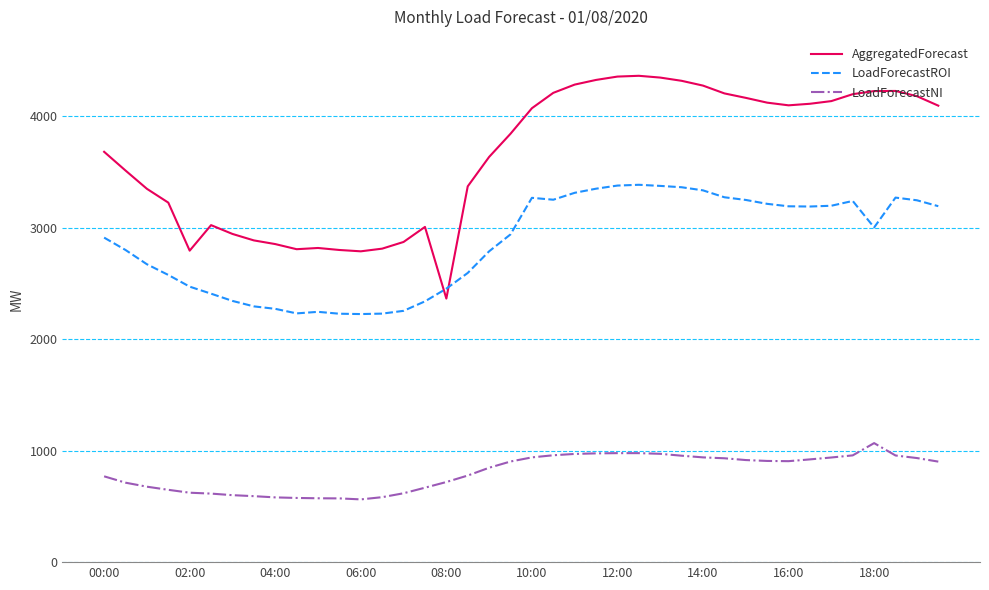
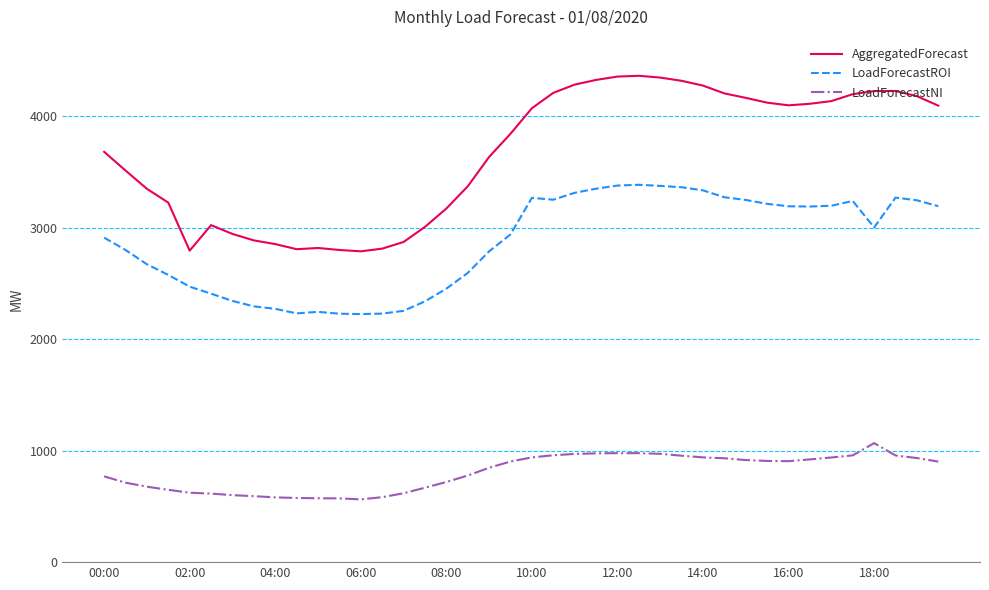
  {
    "AggregatedForecast": {
      "00:00": 3680,
      "02:00": 2800,
      "04:00": 2850,
      "06:00": 2790,
-     "08:00": 2370,
+     "08:00": 3170,
      "10:00": 4070,
      "12:00": 4360,
      "14:00": 4280,
      "16:00": 4100,
      "18:00": 4230
    },
    "LoadForecastROI": {
      "00:00": 2910,
      "02:00": 2470,
      "04:00": 2270,
      "06:00": 2230,
      "08:00": 2450,
      "10:00": 3270,
      "12:00": 3380,
      "14:00": 3340,
      "16:00": 3190,
      "18:00": 3000
    },
    "LoadForecastNI": {
      "00:00": 770,
      "02:00": 620,
      "04:00": 580,
      "06:00": 560,
      "08:00": 720,
      "10:00": 940,
      "12:00": 980,
      "14:00": 940,
      "16:00": 910,
      "18:00": 1070
    }
  }
